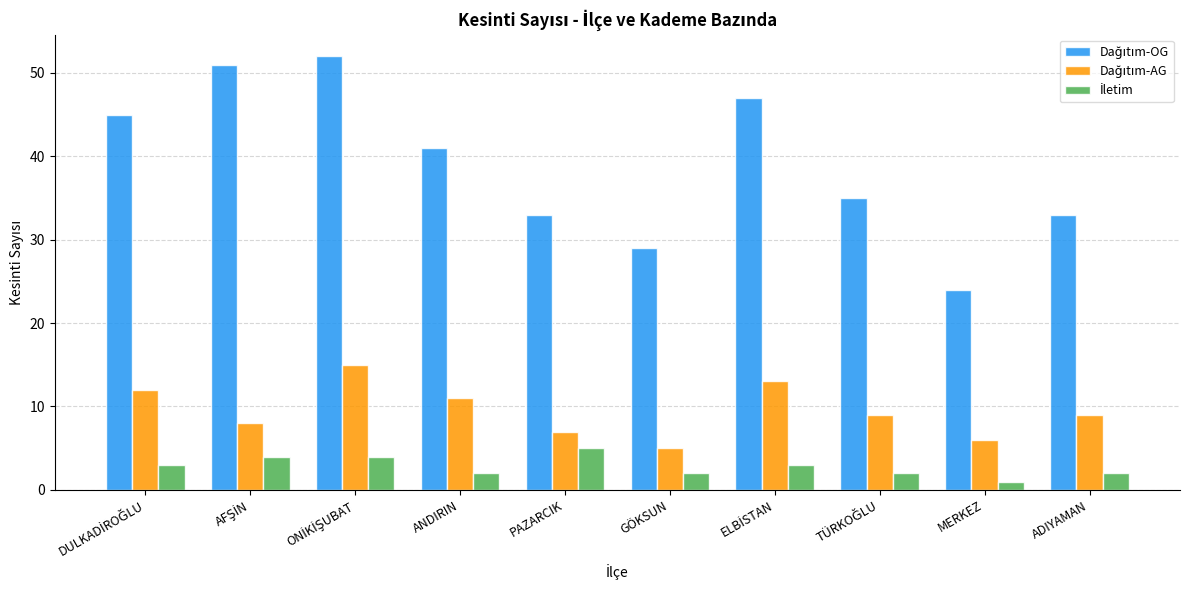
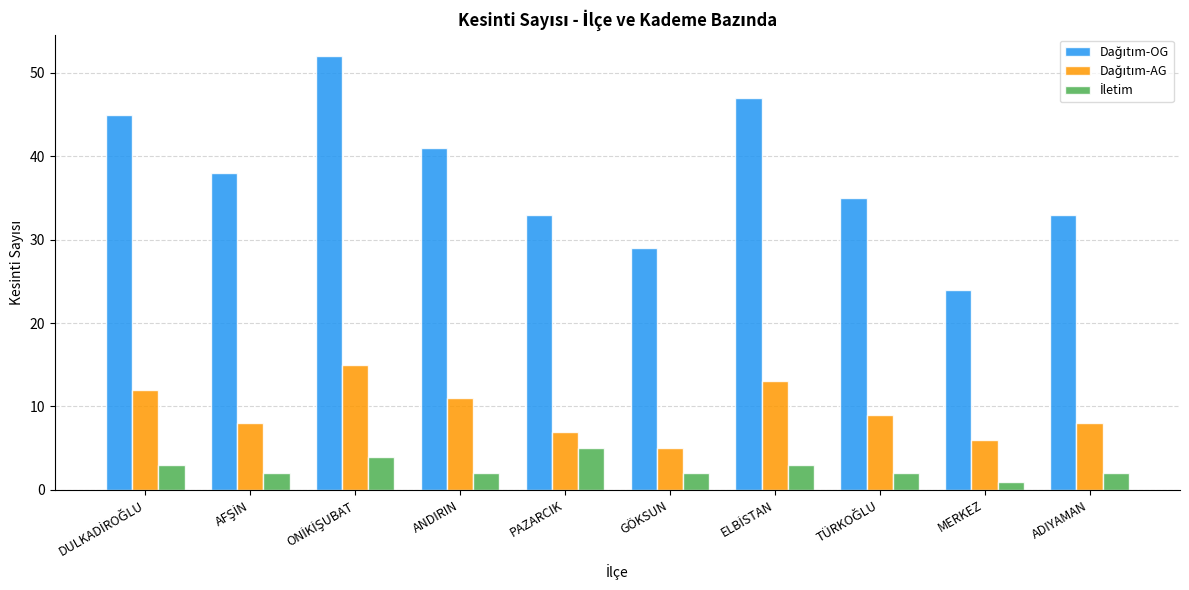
  {
    "Dağıtım-OG": {
      "DULKADİROĞLU": 45,
-     "AFŞİN": 51,
+     "AFŞİN": 38,
      "ONİKİŞUBAT": 52,
      "ANDIRIN": 41,
      "PAZARCIK": 33,
      "GÖKSUN": 29,
      "ELBİSTAN": 47,
      "TÜRKOĞLU": 35,
      "MERKEZ": 24,
      "ADIYAMAN": 33
    },
    "Dağıtım-AG": {
      "DULKADİROĞLU": 12,
      "AFŞİN": 8,
      "ONİKİŞUBAT": 15,
      "ANDIRIN": 11,
      "PAZARCIK": 7,
      "GÖKSUN": 5,
      "ELBİSTAN": 13,
      "TÜRKOĞLU": 9,
      "MERKEZ": 6,
-     "ADIYAMAN": 9
+     "ADIYAMAN": 8
    },
    "İletim": {
      "DULKADİROĞLU": 3,
-     "AFŞİN": 4,
+     "AFŞİN": 2,
      "ONİKİŞUBAT": 4,
      "ANDIRIN": 2,
      "PAZARCIK": 5,
      "GÖKSUN": 2,
      "ELBİSTAN": 3,
      "TÜRKOĞLU": 2,
      "MERKEZ": 1,
      "ADIYAMAN": 2
    }
  }
